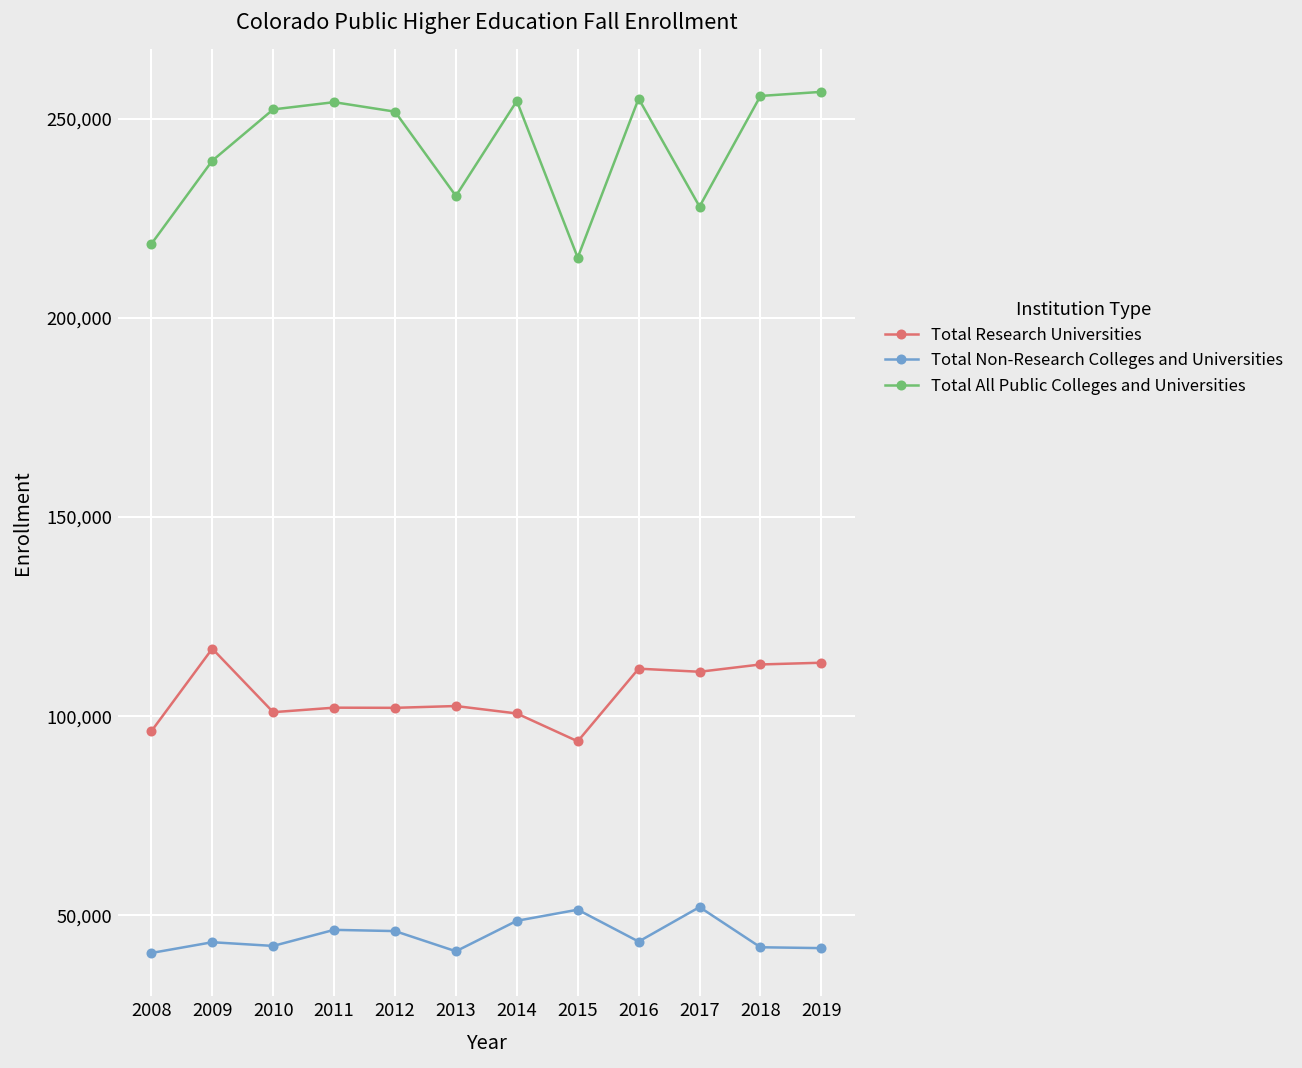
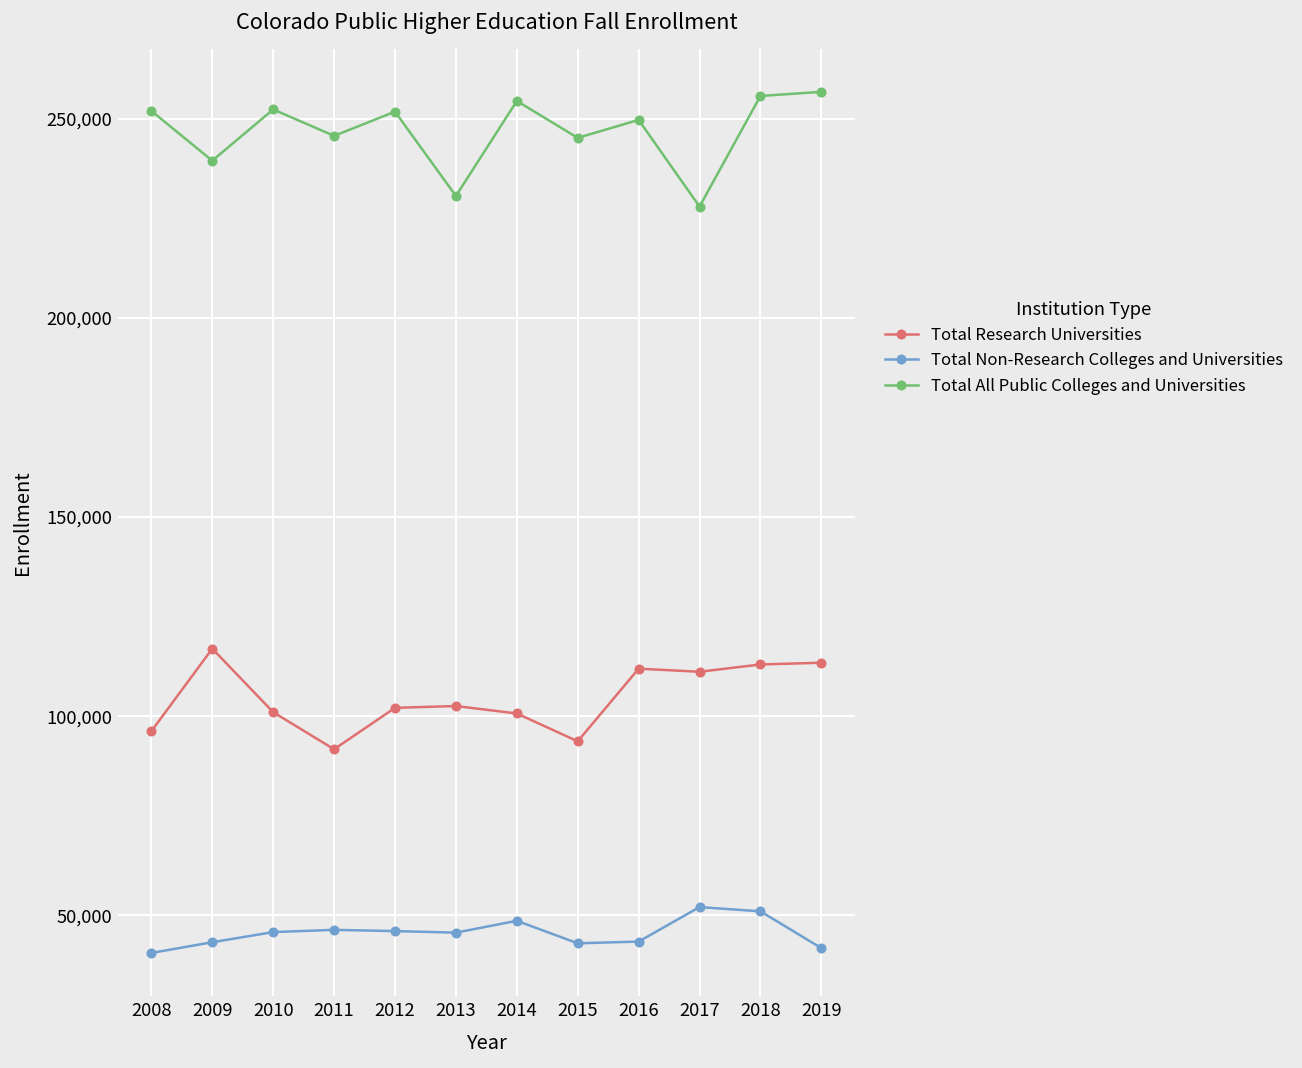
  {
    "Total Research Universities": {
      "2008": "96,000",
      "2009": "117,000",
      "2010": "101,000",
-     "2011": "102,000",
+     "2011": "92,000",
      "2012": "102,000",
      "2013": "103,000",
      "2014": "101,000",
      "2015": "94,000",
      "2016": "112,000",
      "2017": "111,000",
      "2018": "113,000",
      "2019": "113,000"
    },
    "Total Non-Research Colleges and Universities": {
      "2008": "41,000",
      "2009": "43,000",
-     "2010": "42,000",
+     "2010": "46,000",
      "2011": "46,000",
      "2012": "46,000",
-     "2013": "41,000",
+     "2013": "46,000",
      "2014": "49,000",
-     "2015": "51,000",
+     "2015": "43,000",
      "2016": "43,000",
      "2017": "52,000",
-     "2018": "42,000",
+     "2018": "51,000",
      "2019": "42,000"
    },
    "Total All Public Colleges and Universities": {
-     "2008": "219,000",
+     "2008": "252,000",
      "2009": "239,000",
      "2010": "252,000",
-     "2011": "254,000",
+     "2011": "246,000",
      "2012": "252,000",
      "2013": "231,000",
      "2014": "254,000",
-     "2015": "215,000",
-     "2016": "255,000",
+     "2015": "245,000",
+     "2016": "250,000",
      "2017": "228,000",
      "2018": "256,000",
      "2019": "257,000"
    }
  }
